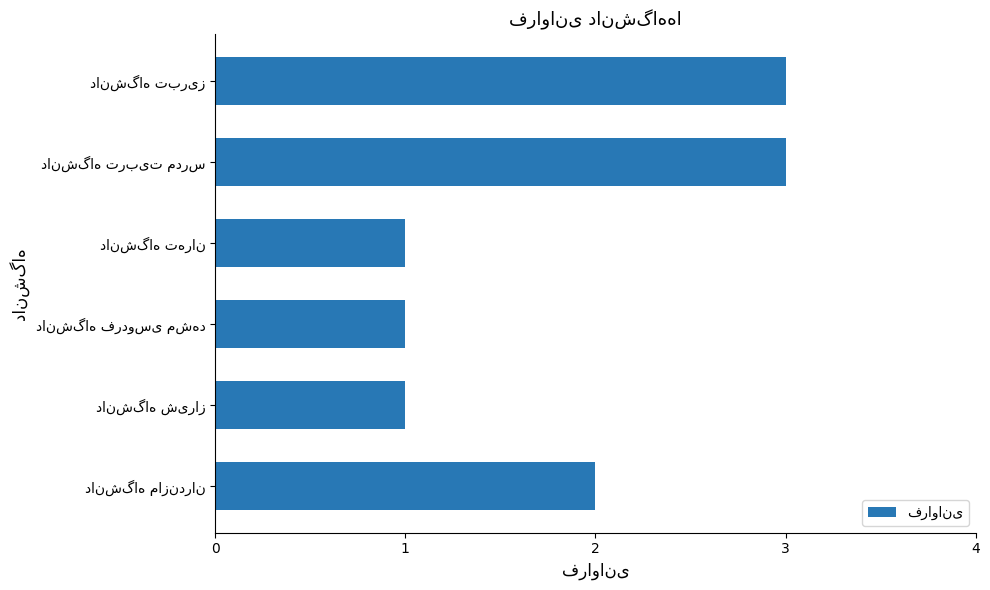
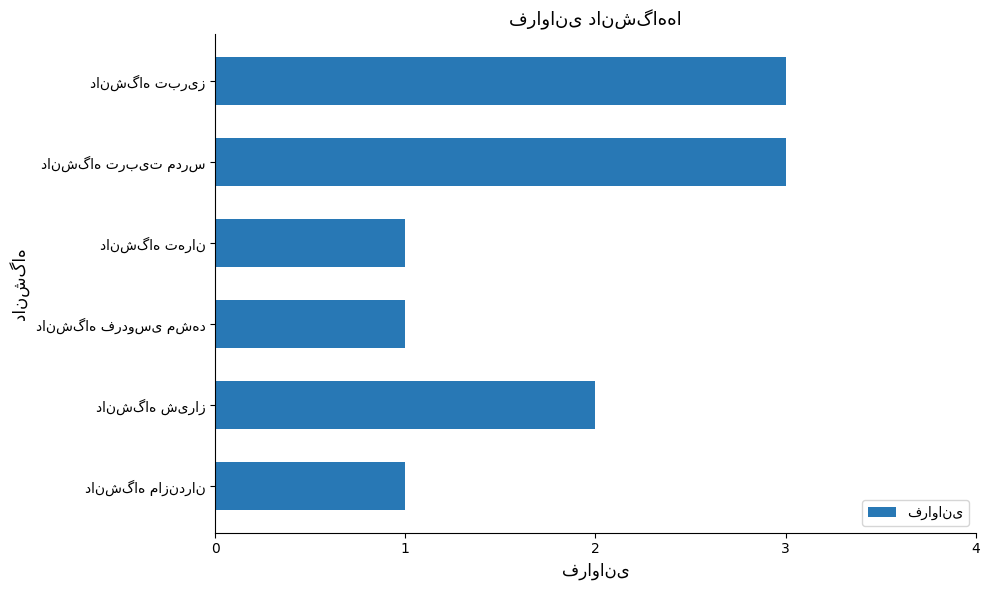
  {
    "دانشگاه تبریز": 3,
    "دانشگاه تربیت مدرس": 3,
    "دانشگاه تهران": 1,
    "دانشگاه فردوسی مشهد": 1,
-   "دانشگاه شیراز": 1,
-   "دانشگاه مازندران": 2
+   "دانشگاه شیراز": 2,
+   "دانشگاه مازندران": 1
  }
